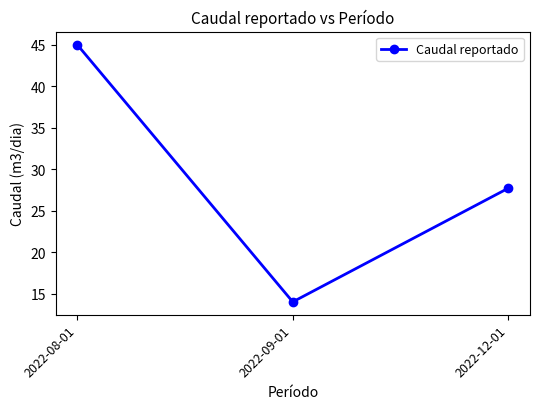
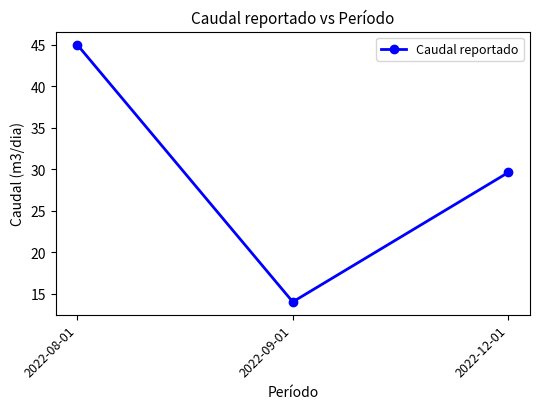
  {
    "2022-08-01": 45,
    "2022-09-01": 14,
-   "2022-12-01": 28
+   "2022-12-01": 30
  }
